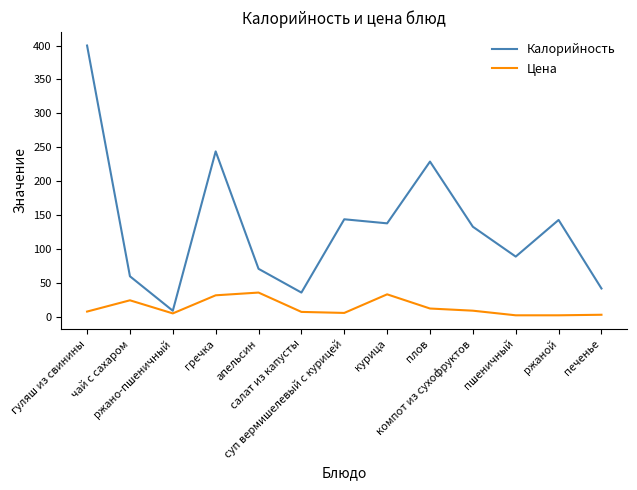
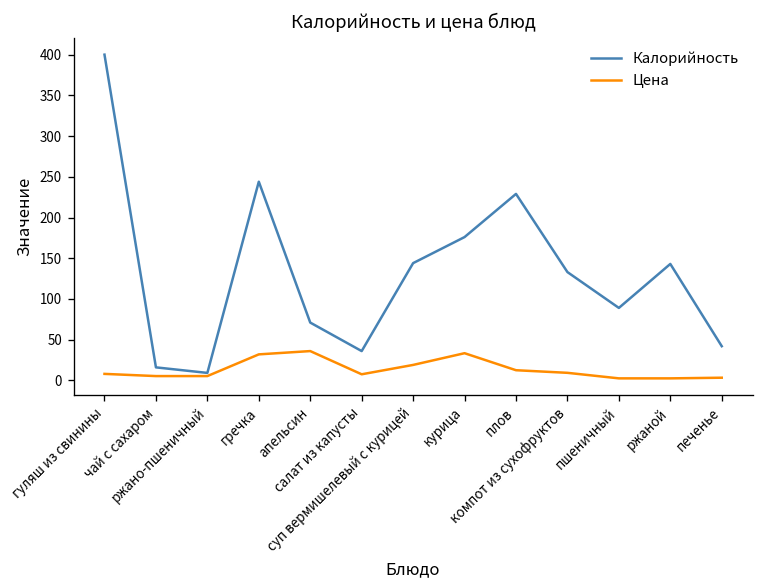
  {
    "Калорийность": {
      "гуляш из свинины": 400,
-     "чай с сахаром": 60,
+     "чай с сахаром": 20,
      "ржано-пшеничный": 10,
      "гречка": 240,
      "апельсин": 70,
      "салат из капусты": 40,
      "суп вермишелевый с курицей": 140,
-     "курица": 140,
+     "курица": 180,
      "плов": 230,
      "компот из сухофруктов": 130,
      "пшеничный": 90,
      "ржаной": 140,
      "печенье": 40
    },
    "Цена": {
      "гуляш из свинины": 10,
-     "чай с сахаром": 20,
+     "чай с сахаром": 10,
      "ржано-пшеничный": 10,
      "гречка": 30,
      "апельсин": 40,
      "салат из капусты": 10,
-     "суп вермишелевый с курицей": 10,
+     "суп вермишелевый с курицей": 20,
      "курица": 30,
      "плов": 10,
      "компот из сухофруктов": 10,
      "пшеничный": 0,
      "ржаной": 0,
      "печенье": 0
    }
  }
